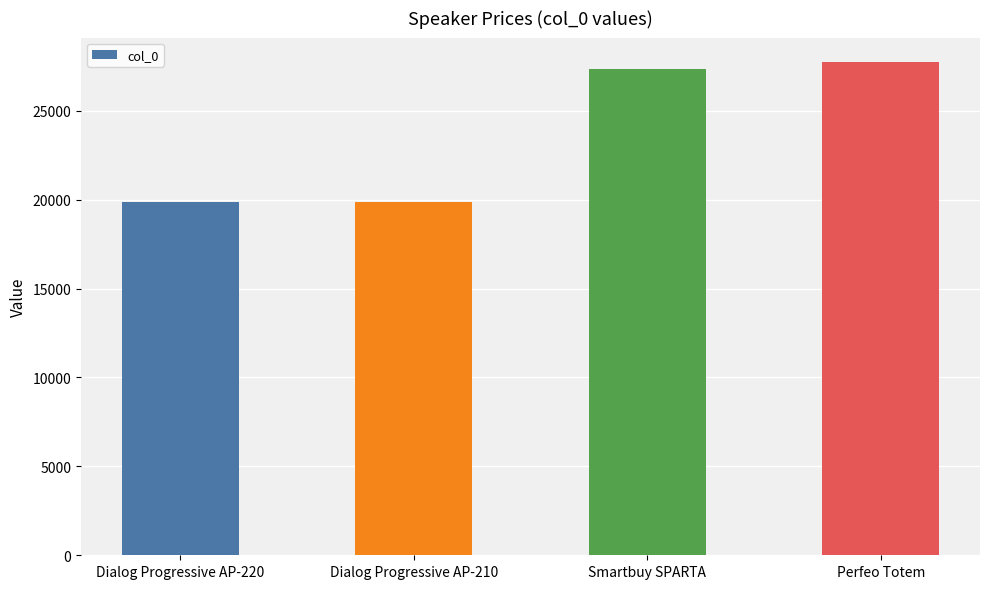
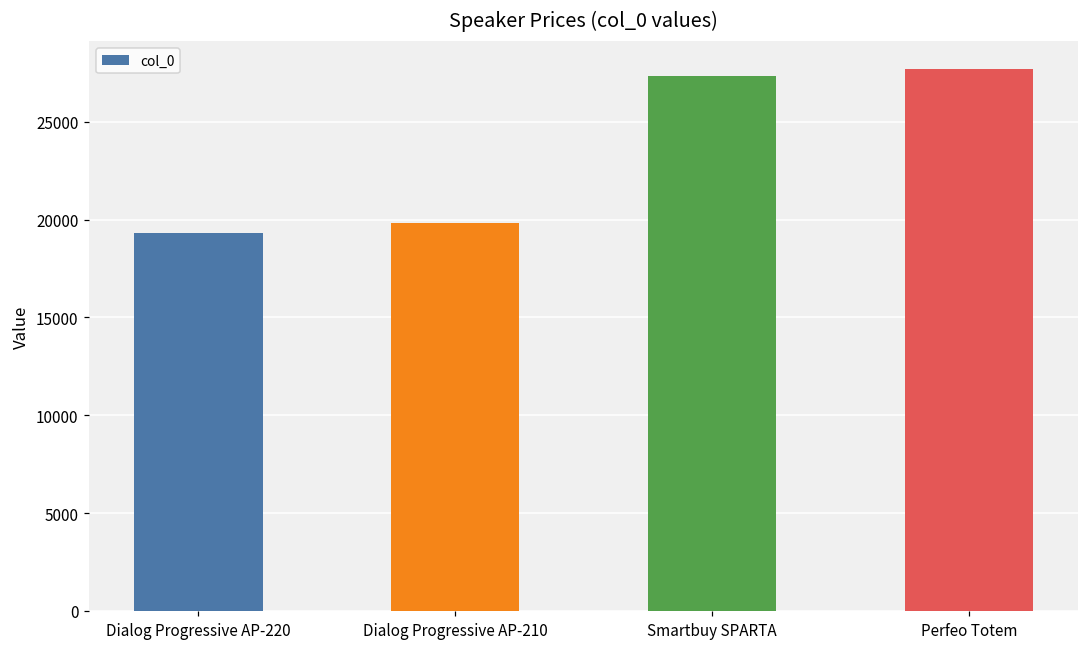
  {
-   "Dialog Progressive AP-220": 19900,
+   "Dialog Progressive AP-220": 19300,
    "Dialog Progressive AP-210": 19800,
    "Smartbuy SPARTA": 27400,
    "Perfeo Totem": 27700
  }
